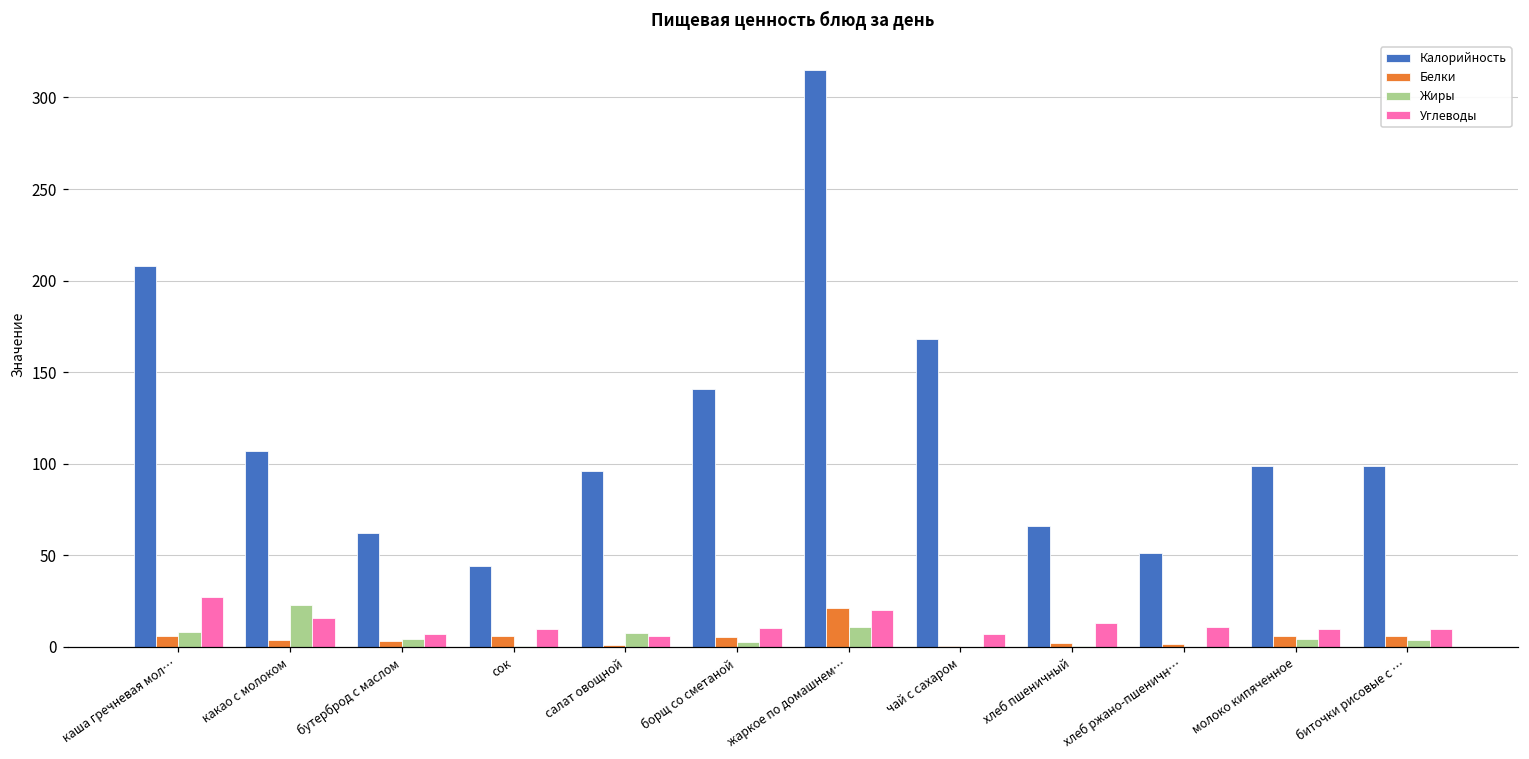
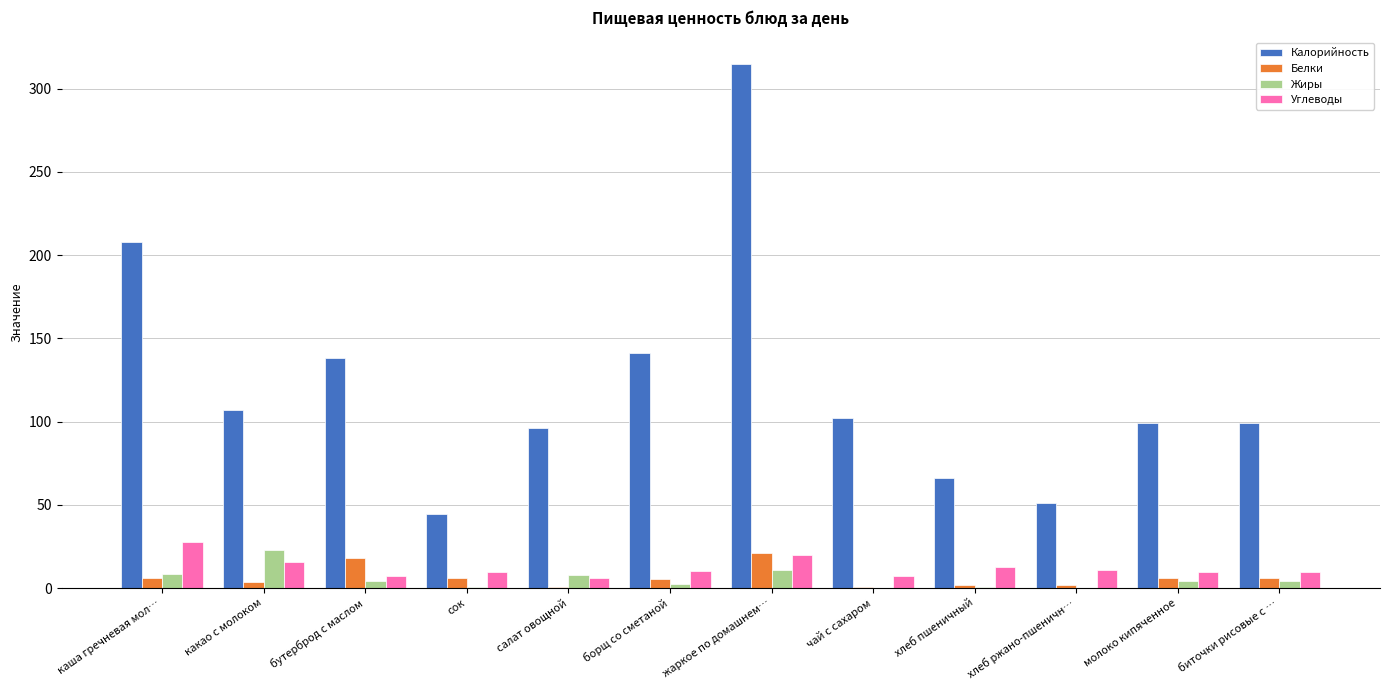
  {
    "Калорийность": {
      "каша гречневая мол…": 208,
      "какао с молоком": 107,
-     "бутерброд с маслом": 62,
+     "бутерброд с маслом": 138,
      "сок": 44,
      "салат овощной": 96,
      "борщ со сметаной": 141,
      "жаркое по домашнем…": 315,
-     "чай с сахаром": 168,
+     "чай с сахаром": 102,
      "хлеб пшеничный": 66,
      "хлеб ржано-пшеничн…": 51,
      "молоко кипяченное": 99,
      "биточки рисовые с …": 99
    },
    "Белки": {
      "каша гречневая мол…": 6,
      "какао с молоком": 4,
-     "бутерброд с маслом": 3,
+     "бутерброд с маслом": 18,
      "сок": 6,
      "борщ со сметаной": 6,
      "жаркое по домашнем…": 21,
      "хлеб пшеничный": 2,
      "хлеб ржано-пшеничн…": 2,
      "молоко кипяченное": 6,
      "биточки рисовые с …": 6
    },
    "Жиры": {
      "каша гречневая мол…": 8,
      "какао с молоком": 23,
      "бутерброд с маслом": 4,
      "салат овощной": 8,
      "борщ со сметаной": 3,
      "жаркое по домашнем…": 11,
      "чай с сахаром": 0,
      "молоко кипяченное": 4,
      "биточки рисовые с …": 4
    },
    "Углеводы": {
      "каша гречневая мол…": 27,
      "какао с молоком": 16,
      "бутерброд с маслом": 7,
      "сок": 10,
      "салат овощной": 6,
      "борщ со сметаной": 10,
      "жаркое по домашнем…": 20,
      "чай с сахаром": 7,
      "хлеб пшеничный": 13,
      "хлеб ржано-пшеничн…": 11,
      "молоко кипяченное": 10,
      "биточки рисовые с …": 10
    }
  }
